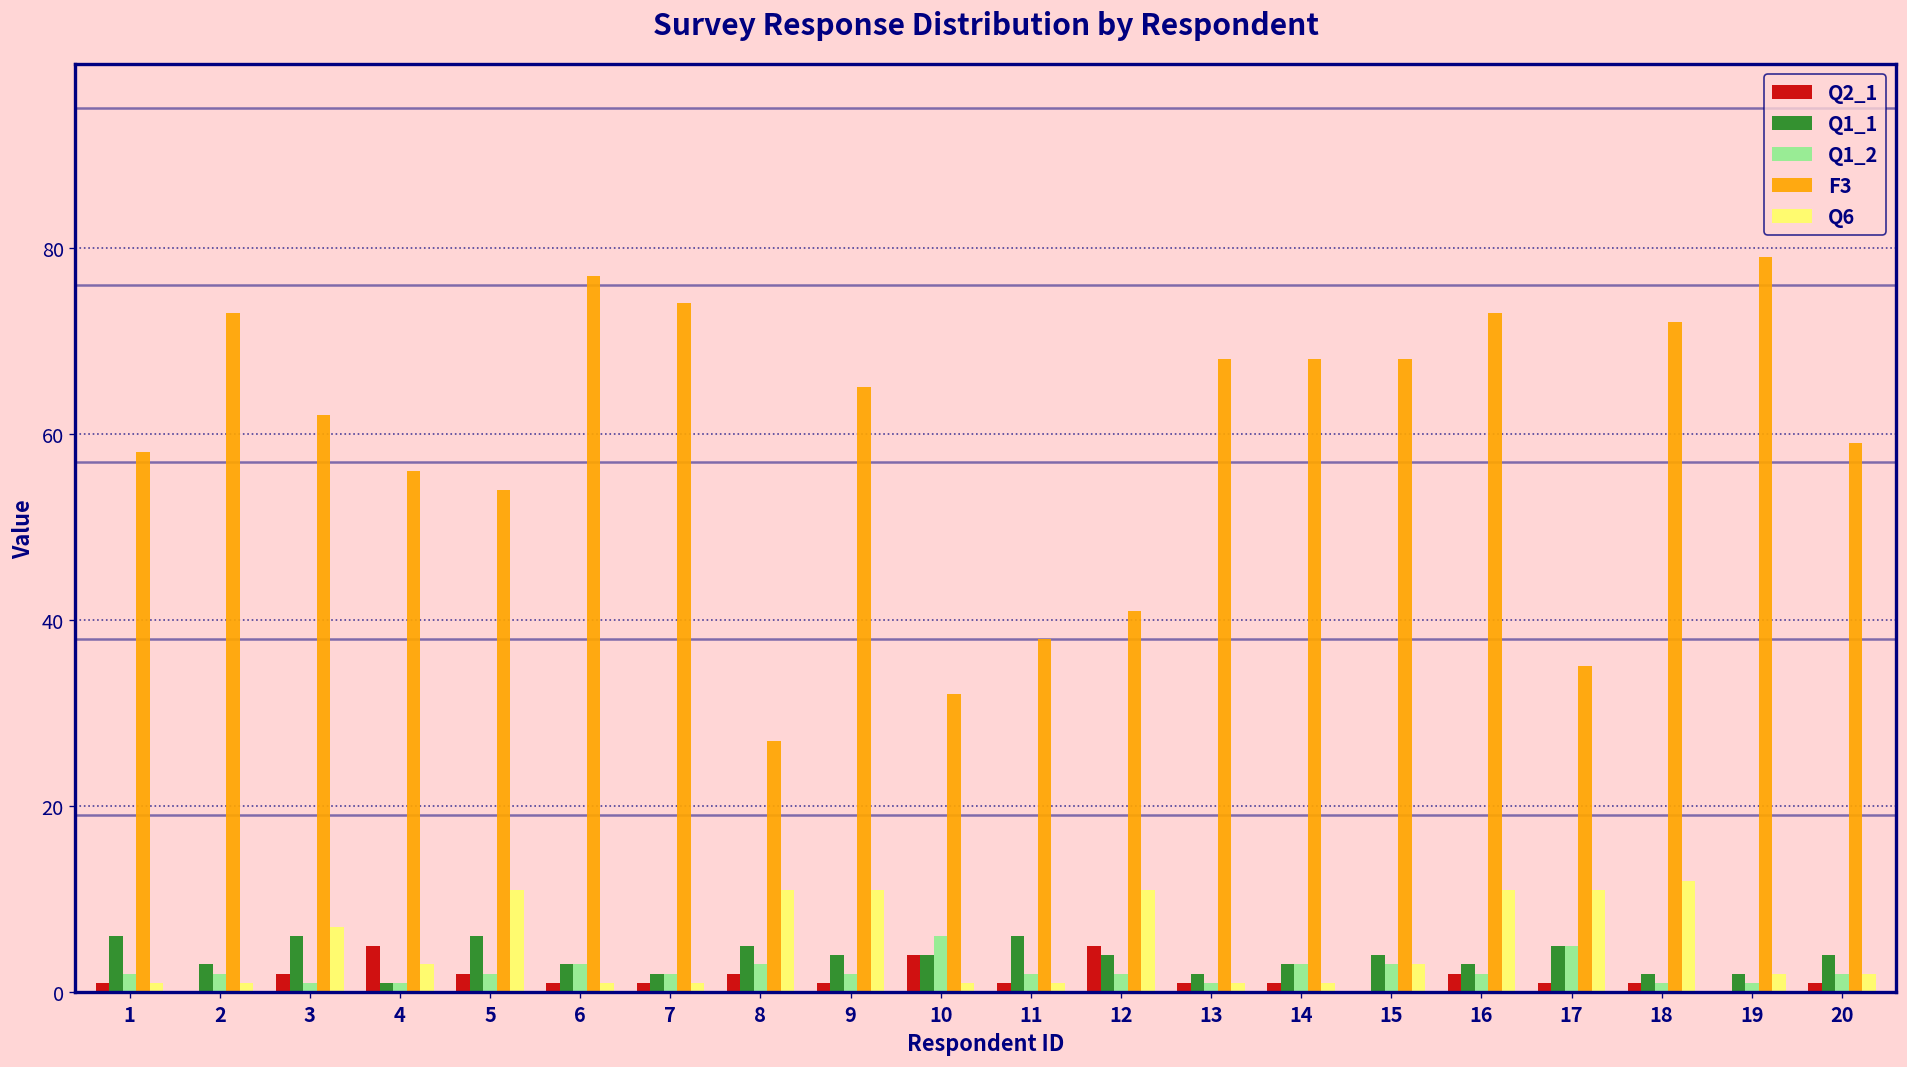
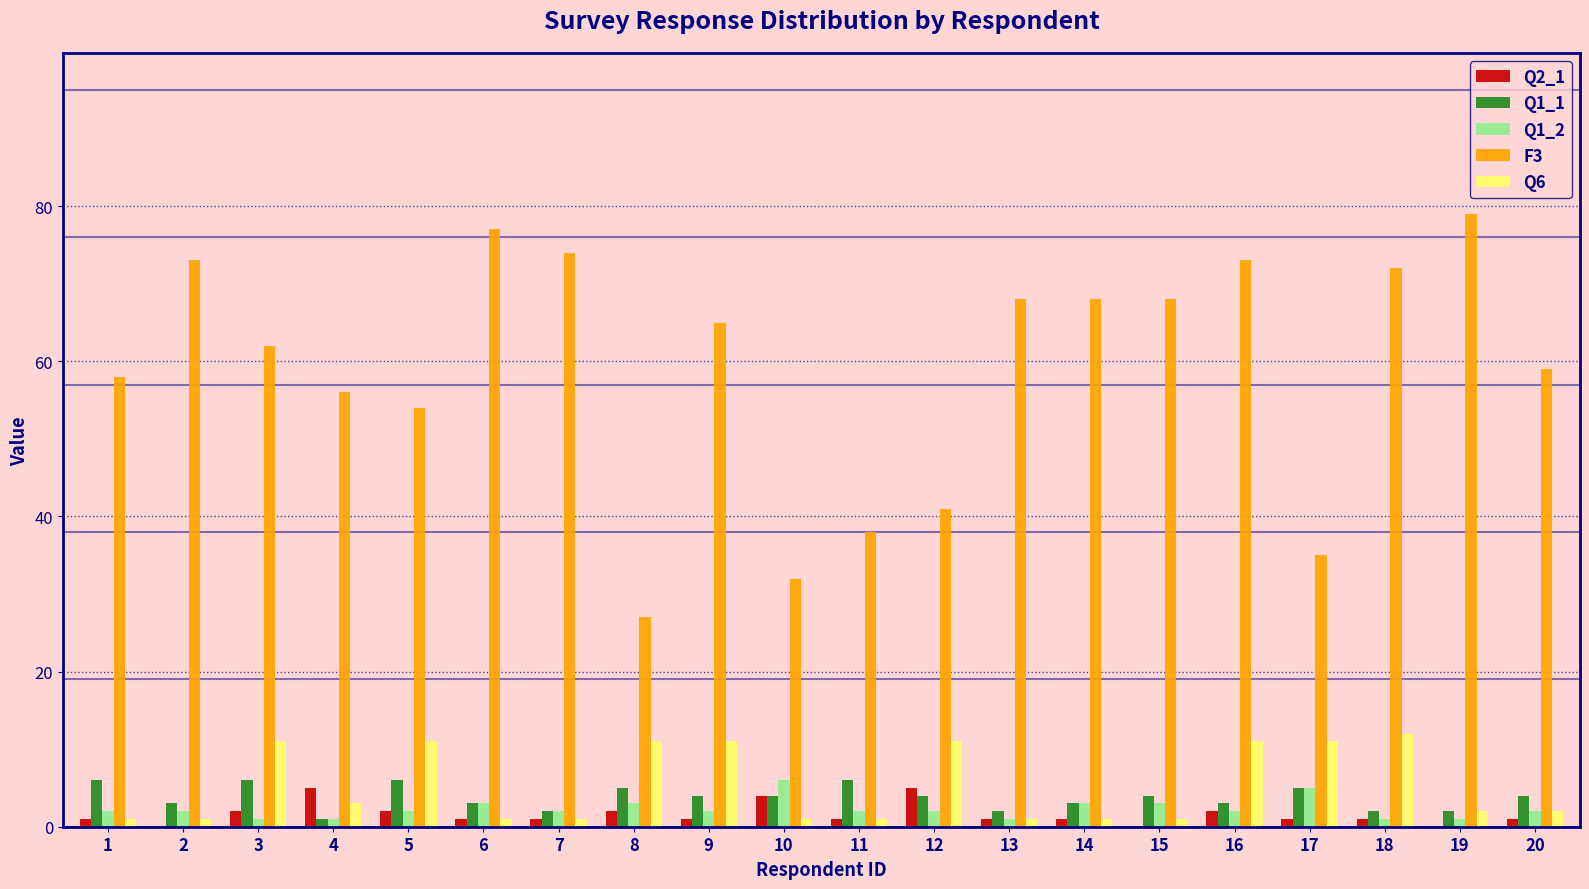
  {
    "Q2_1": {
      "1": 1,
      "2": 0,
      "3": 2,
      "4": 5,
      "5": 2,
      "6": 1,
      "7": 1,
      "8": 2,
      "9": 1,
      "10": 4,
      "11": 1,
      "12": 5,
      "13": 1,
      "14": 1,
      "15": 0,
      "16": 2,
      "17": 1,
      "18": 1,
      "19": 0,
      "20": 1
    },
    "Q1_1": {
      "1": 6,
      "2": 3,
      "3": 6,
      "4": 1,
      "5": 6,
      "6": 3,
      "7": 2,
      "8": 5,
      "9": 4,
      "10": 4,
      "11": 6,
      "12": 4,
      "13": 2,
      "14": 3,
      "15": 4,
      "16": 3,
      "17": 5,
      "18": 2,
      "19": 2,
      "20": 4
    },
    "Q1_2": {
      "1": 2,
      "2": 2,
      "3": 1,
      "4": 1,
      "5": 2,
      "6": 3,
      "7": 2,
      "8": 3,
      "9": 2,
      "10": 6,
      "11": 2,
      "12": 2,
      "13": 1,
      "14": 3,
      "15": 3,
      "16": 2,
      "17": 5,
      "18": 1,
      "19": 1,
      "20": 2
    },
    "F3": {
      "1": 58,
      "2": 73,
      "3": 62,
      "4": 56,
      "5": 54,
      "6": 77,
      "7": 74,
      "8": 27,
      "9": 65,
      "10": 32,
      "11": 38,
      "12": 41,
      "13": 68,
      "14": 68,
      "15": 68,
      "16": 73,
      "17": 35,
      "18": 72,
      "19": 79,
      "20": 59
    },
    "Q6": {
      "1": 1,
      "2": 1,
-     "3": 7,
+     "3": 11,
      "4": 3,
      "5": 11,
      "6": 1,
      "7": 1,
      "8": 11,
      "9": 11,
      "10": 1,
      "11": 1,
      "12": 11,
      "13": 1,
      "14": 1,
-     "15": 3,
+     "15": 1,
      "16": 11,
      "17": 11,
      "18": 12,
      "19": 2,
      "20": 2
    }
  }
